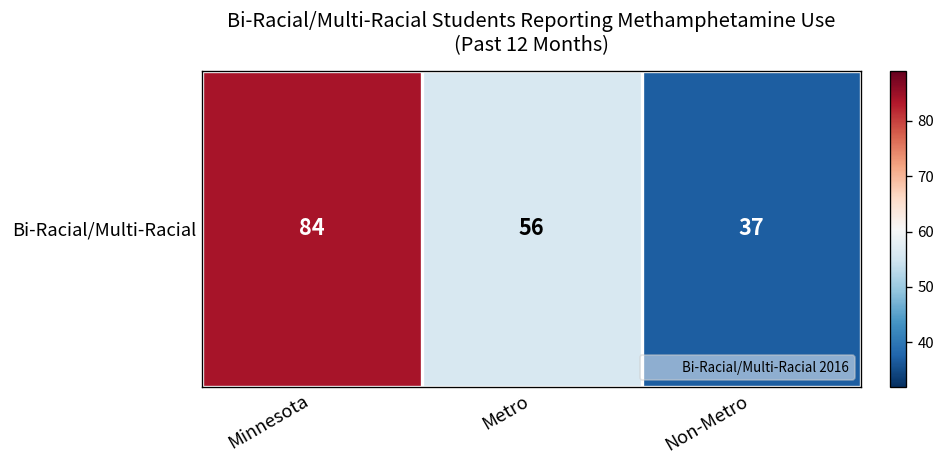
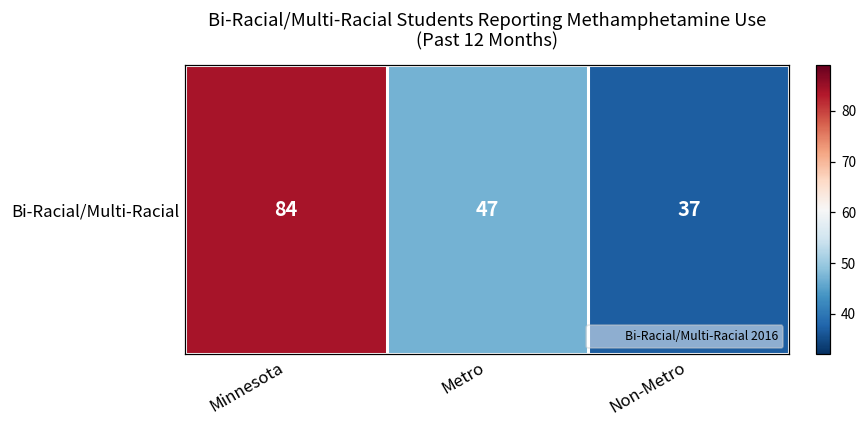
  {
    "Bi-Racial/Multi-Racial": {
      "Minnesota": 84,
-     "Metro": 56,
+     "Metro": 47,
      "Non-Metro": 37
    }
  }
